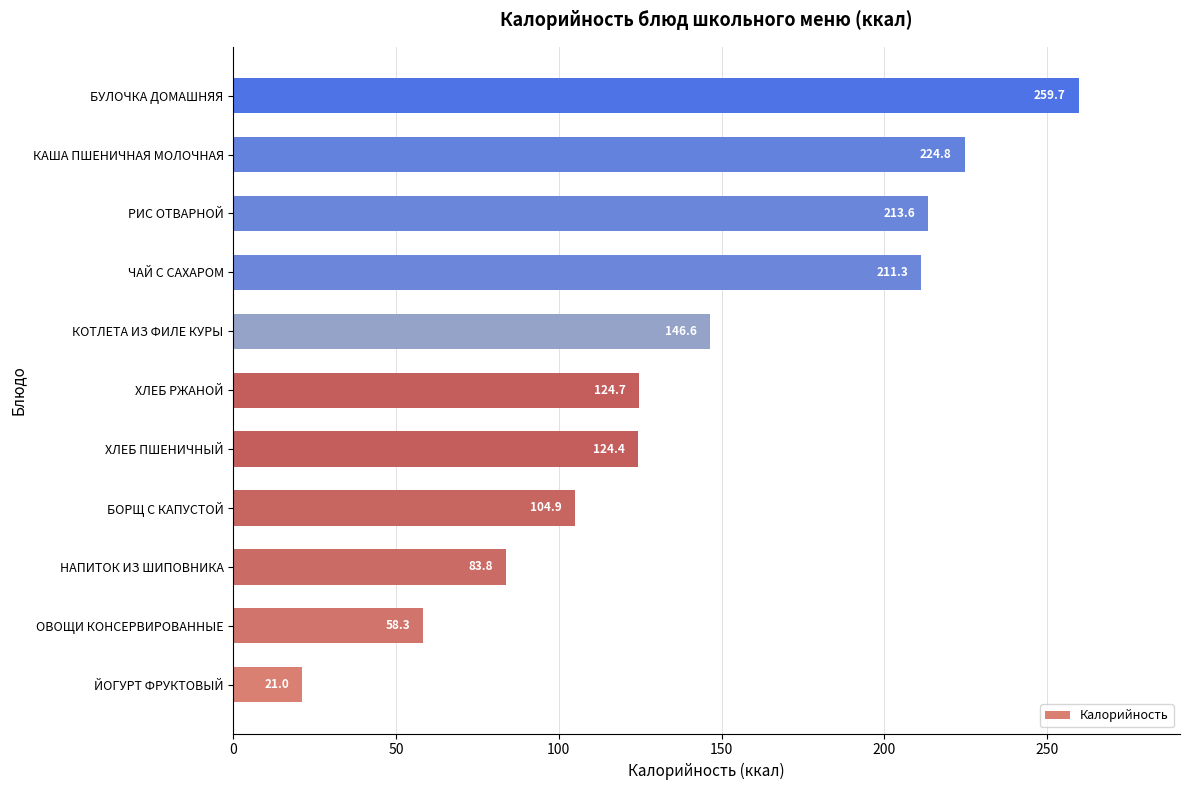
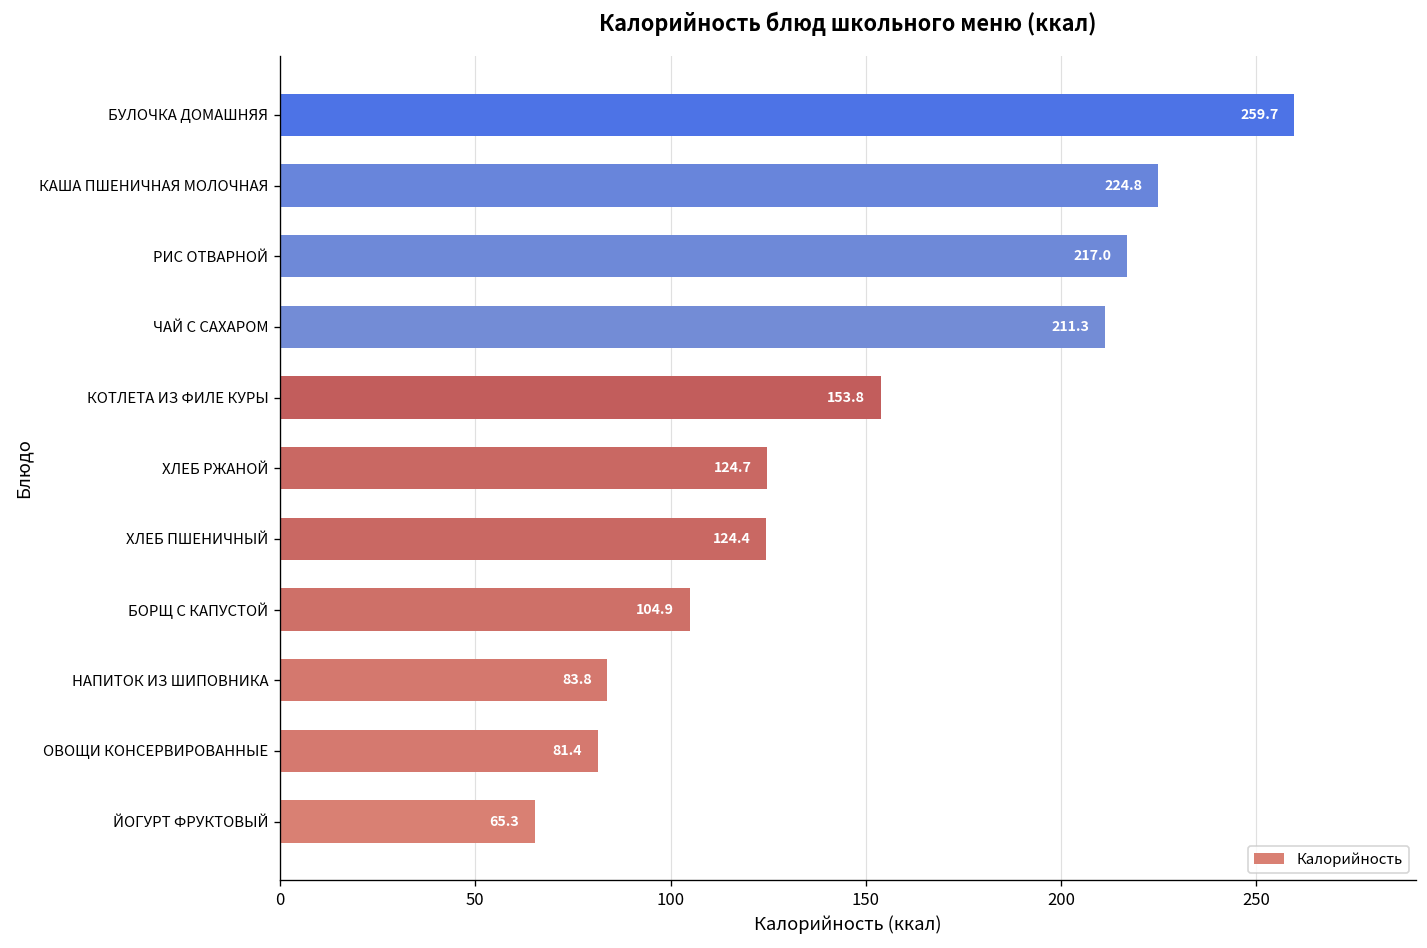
  {
    "БУЛОЧКА ДОМАШНЯЯ": 259.7,
    "КАША ПШЕНИЧНАЯ МОЛОЧНАЯ": 224.8,
-   "РИС ОТВАРНОЙ": 213.6,
+   "РИС ОТВАРНОЙ": 217.0,
    "ЧАЙ С САХАРОМ": 211.3,
-   "КОТЛЕТА ИЗ ФИЛЕ КУРЫ": 146.6,
+   "КОТЛЕТА ИЗ ФИЛЕ КУРЫ": 153.8,
    "ХЛЕБ РЖАНОЙ": 124.7,
    "ХЛЕБ ПШЕНИЧНЫЙ": 124.4,
    "БОРЩ С КАПУСТОЙ": 104.9,
    "НАПИТОК ИЗ ШИПОВНИКА": 83.8,
-   "ОВОЩИ КОНСЕРВИРОВАННЫЕ": 58.3,
-   "ЙОГУРТ ФРУКТОВЫЙ": 21.0
+   "ОВОЩИ КОНСЕРВИРОВАННЫЕ": 81.4,
+   "ЙОГУРТ ФРУКТОВЫЙ": 65.3
  }
